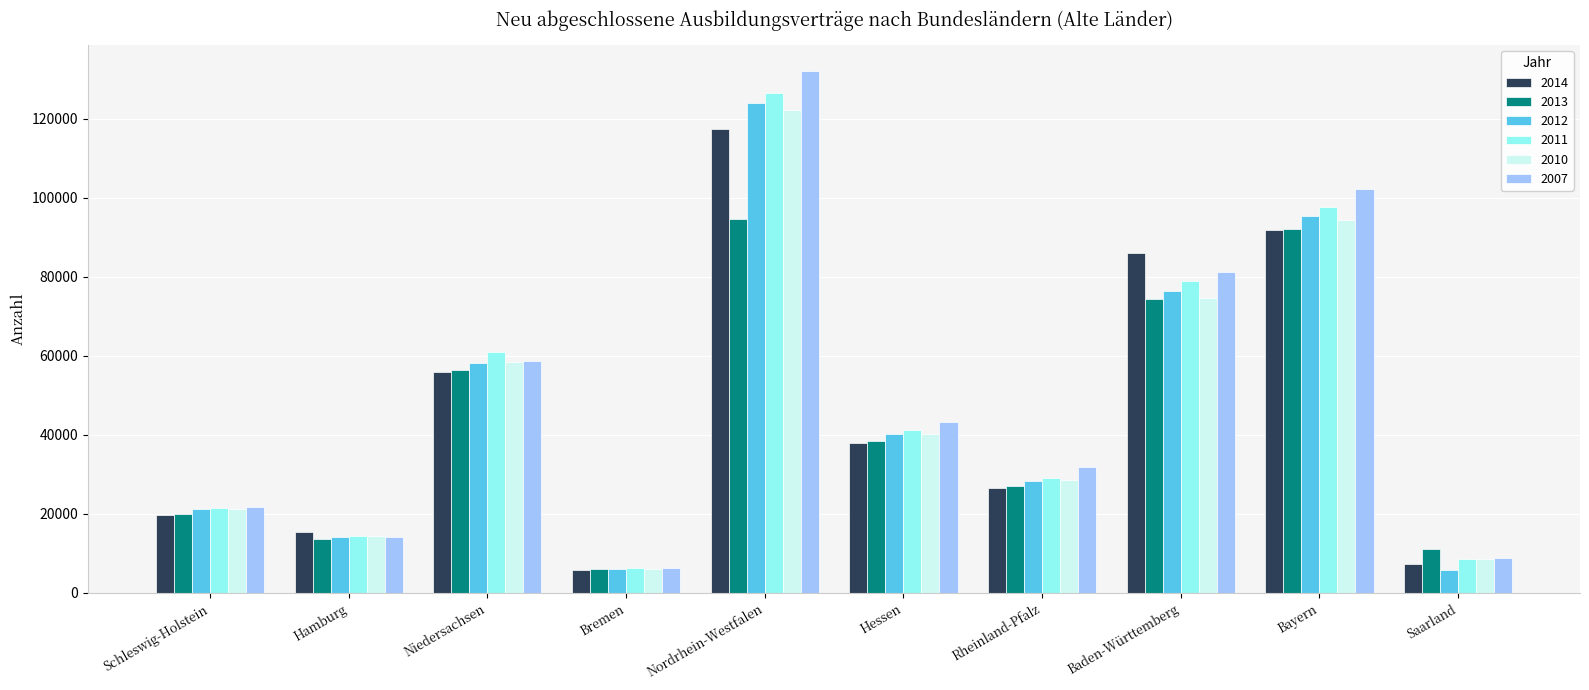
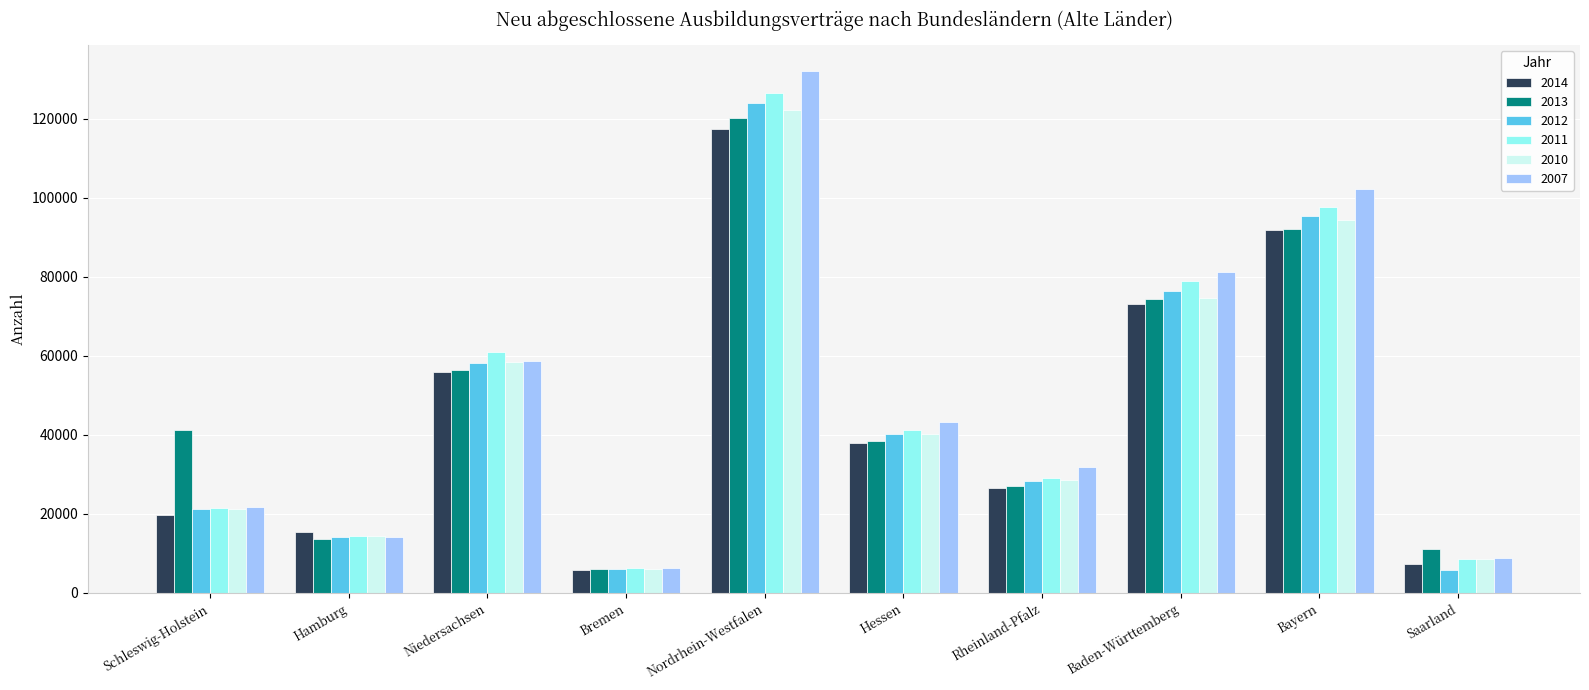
  {
    "2014": {
      "Schleswig-Holstein": 20000,
      "Hamburg": 16000,
      "Niedersachsen": 56000,
      "Bremen": 6000,
      "Nordrhein-Westfalen": 117000,
      "Hessen": 38000,
      "Rheinland-Pfalz": 27000,
-     "Baden-Württemberg": 86000,
+     "Baden-Württemberg": 73000,
      "Bayern": 92000,
      "Saarland": 7000
    },
    "2013": {
-     "Schleswig-Holstein": 20000,
+     "Schleswig-Holstein": 41000,
      "Hamburg": 14000,
      "Niedersachsen": 56000,
      "Bremen": 6000,
-     "Nordrhein-Westfalen": 95000,
+     "Nordrhein-Westfalen": 120000,
      "Hessen": 38000,
      "Rheinland-Pfalz": 27000,
      "Baden-Württemberg": 74000,
      "Bayern": 92000,
      "Saarland": 11000
    },
    "2012": {
      "Schleswig-Holstein": 21000,
      "Hamburg": 14000,
      "Niedersachsen": 58000,
      "Bremen": 6000,
      "Nordrhein-Westfalen": 124000,
      "Hessen": 40000,
      "Rheinland-Pfalz": 28000,
      "Baden-Württemberg": 76000,
      "Bayern": 95000,
      "Saarland": 6000
    },
    "2010": {
      "Schleswig-Holstein": 21000,
      "Hamburg": 14000,
      "Niedersachsen": 58000,
      "Bremen": 6000,
      "Nordrhein-Westfalen": 122000,
      "Hessen": 40000,
      "Rheinland-Pfalz": 28000,
      "Baden-Württemberg": 75000,
      "Bayern": 94000,
      "Saarland": 8000
    }
  }
